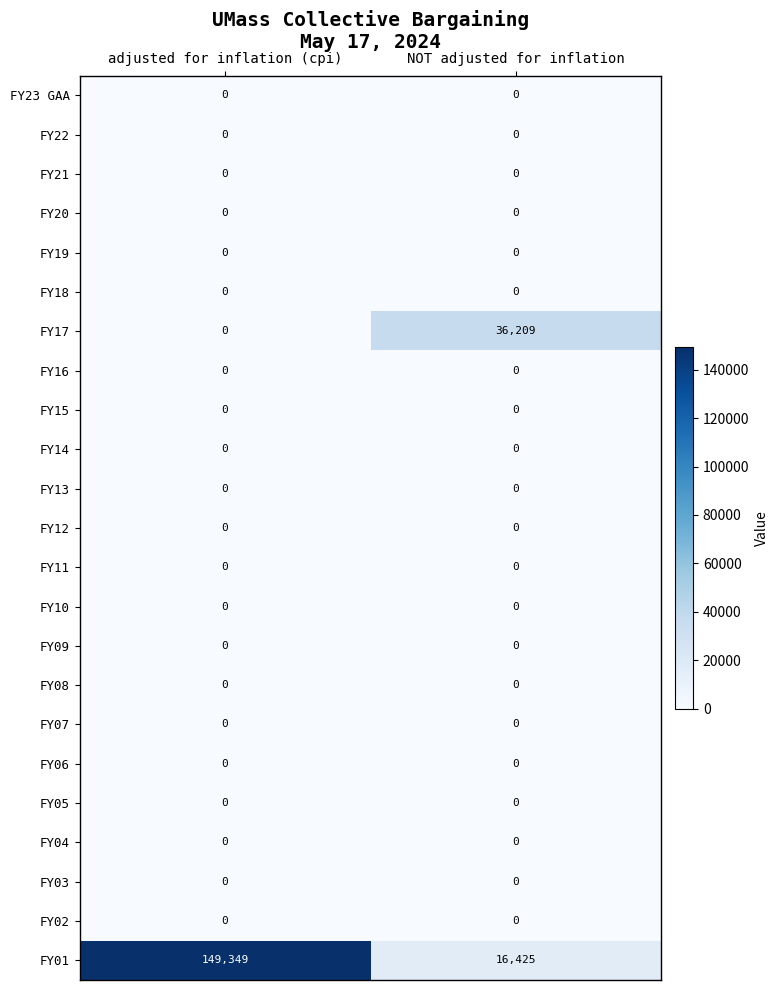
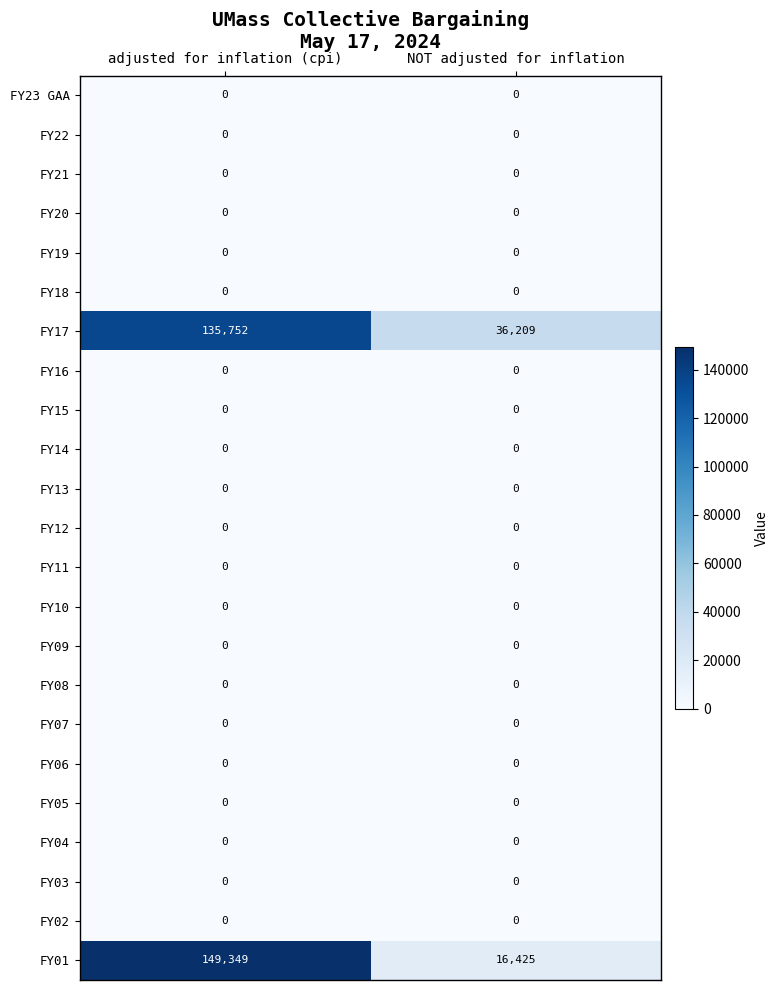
  {
    "FY23 GAA": {
      "adjusted for inflation (cpi)": "0",
      "NOT adjusted for inflation": "0"
    },
    "FY22": {
      "adjusted for inflation (cpi)": "0",
      "NOT adjusted for inflation": "0"
    },
    "FY21": {
      "adjusted for inflation (cpi)": "0",
      "NOT adjusted for inflation": "0"
    },
    "FY20": {
      "adjusted for inflation (cpi)": "0",
      "NOT adjusted for inflation": "0"
    },
    "FY19": {
      "adjusted for inflation (cpi)": "0",
      "NOT adjusted for inflation": "0"
    },
    "FY18": {
      "adjusted for inflation (cpi)": "0",
      "NOT adjusted for inflation": "0"
    },
    "FY17": {
-     "adjusted for inflation (cpi)": "0",
+     "adjusted for inflation (cpi)": "135,752",
      "NOT adjusted for inflation": "36,209"
    },
    "FY16": {
      "adjusted for inflation (cpi)": "0",
      "NOT adjusted for inflation": "0"
    },
    "FY15": {
      "adjusted for inflation (cpi)": "0",
      "NOT adjusted for inflation": "0"
    },
    "FY14": {
      "adjusted for inflation (cpi)": "0",
      "NOT adjusted for inflation": "0"
    },
    "FY13": {
      "adjusted for inflation (cpi)": "0",
      "NOT adjusted for inflation": "0"
    },
    "FY12": {
      "adjusted for inflation (cpi)": "0",
      "NOT adjusted for inflation": "0"
    },
    "FY11": {
      "adjusted for inflation (cpi)": "0",
      "NOT adjusted for inflation": "0"
    },
    "FY10": {
      "adjusted for inflation (cpi)": "0",
      "NOT adjusted for inflation": "0"
    },
    "FY09": {
      "adjusted for inflation (cpi)": "0",
      "NOT adjusted for inflation": "0"
    },
    "FY08": {
      "adjusted for inflation (cpi)": "0",
      "NOT adjusted for inflation": "0"
    },
    "FY07": {
      "adjusted for inflation (cpi)": "0",
      "NOT adjusted for inflation": "0"
    },
    "FY06": {
      "adjusted for inflation (cpi)": "0",
      "NOT adjusted for inflation": "0"
    },
    "FY05": {
      "adjusted for inflation (cpi)": "0",
      "NOT adjusted for inflation": "0"
    },
    "FY04": {
      "adjusted for inflation (cpi)": "0",
      "NOT adjusted for inflation": "0"
    },
    "FY03": {
      "adjusted for inflation (cpi)": "0",
      "NOT adjusted for inflation": "0"
    },
    "FY02": {
      "adjusted for inflation (cpi)": "0",
      "NOT adjusted for inflation": "0"
    },
    "FY01": {
      "adjusted for inflation (cpi)": "149,349",
      "NOT adjusted for inflation": "16,425"
    }
  }
